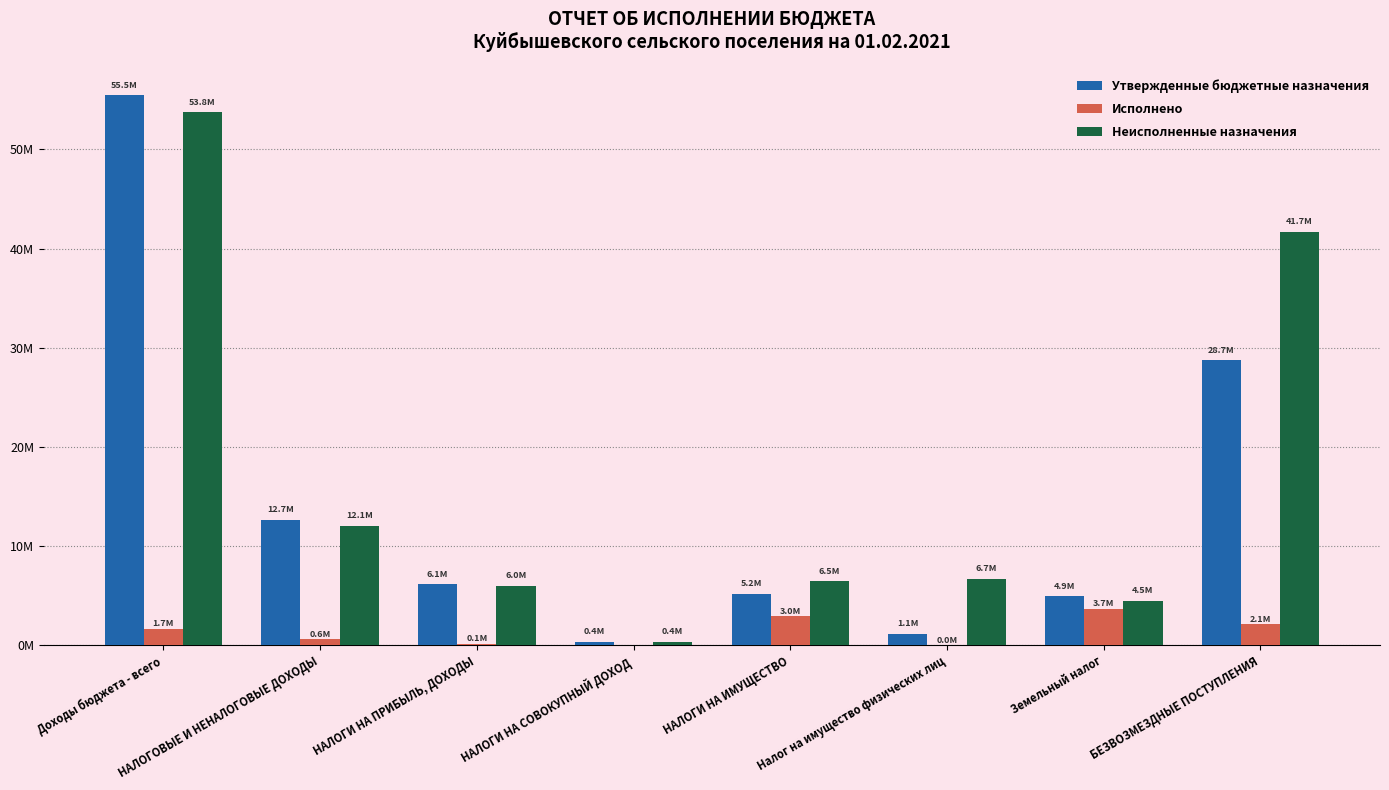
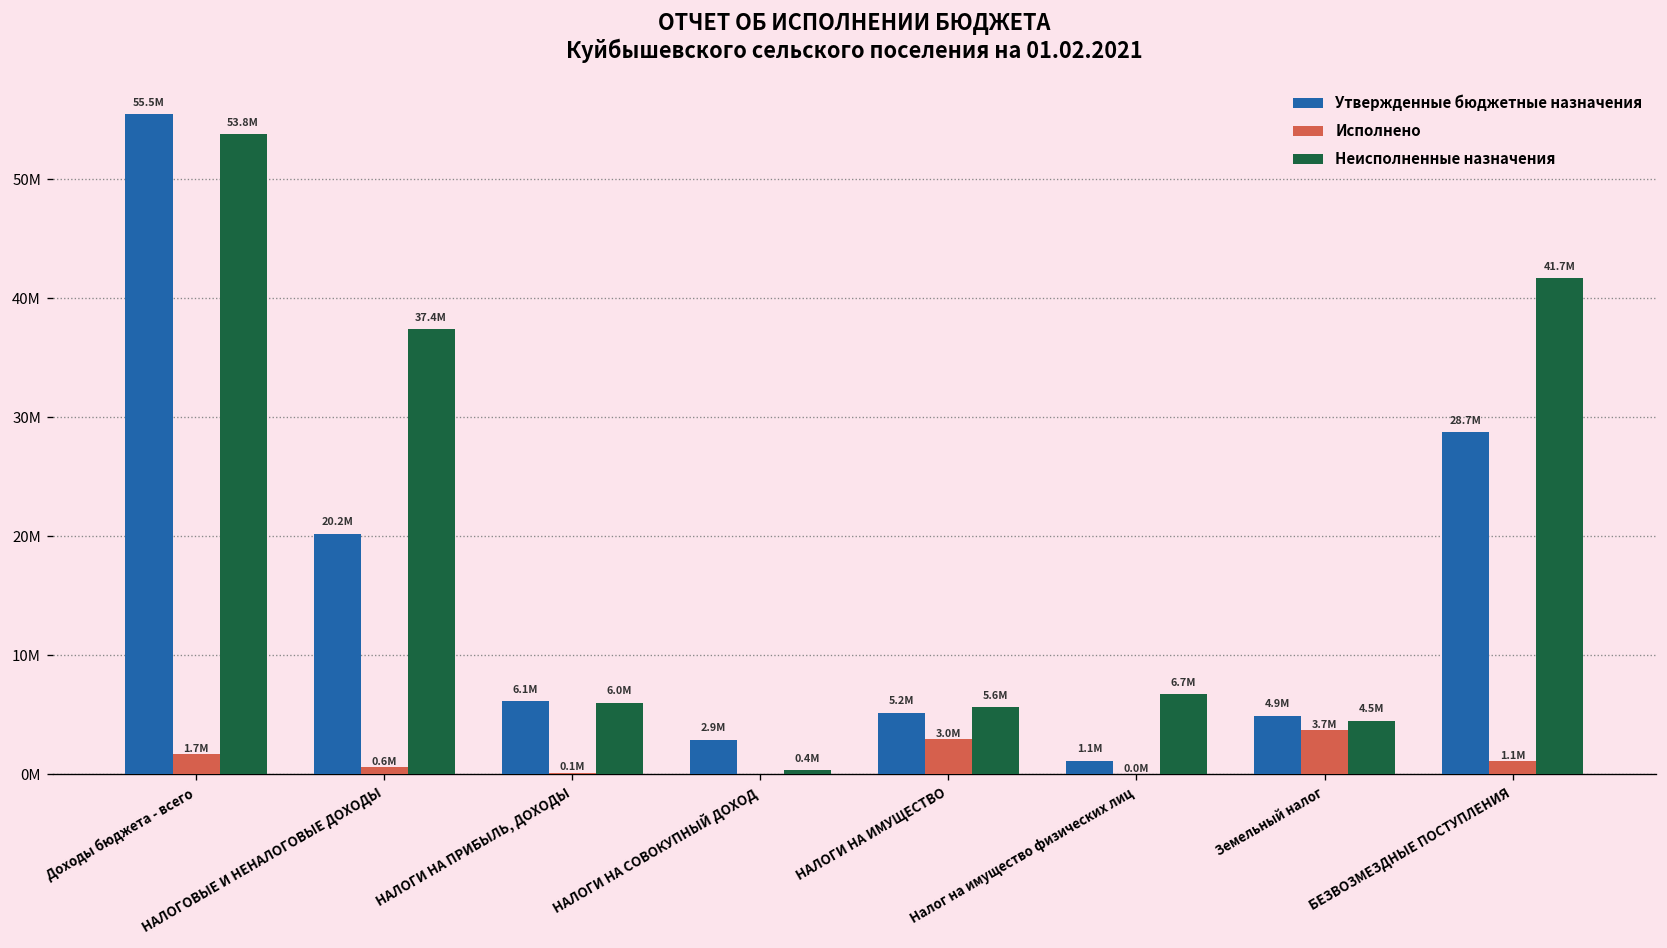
  {
    "Утвержденные бюджетные назначения": {
      "Доходы бюджета - всего": "55.5M",
-     "НАЛОГОВЫЕ И НЕНАЛОГОВЫЕ ДОХОДЫ": "12.7M",
+     "НАЛОГОВЫЕ И НЕНАЛОГОВЫЕ ДОХОДЫ": "20.2M",
      "НАЛОГИ НА ПРИБЫЛЬ, ДОХОДЫ": "6.1M",
-     "НАЛОГИ НА СОВОКУПНЫЙ ДОХОД": "0.4M",
+     "НАЛОГИ НА СОВОКУПНЫЙ ДОХОД": "2.9M",
      "НАЛОГИ НА ИМУЩЕСТВО": "5.2M",
      "Налог на имущество физических лиц": "1.1M",
      "Земельный налог": "4.9M",
      "БЕЗВОЗМЕЗДНЫЕ ПОСТУПЛЕНИЯ": "28.7M"
    },
    "Исполнено": {
      "Доходы бюджета - всего": "1.7M",
      "НАЛОГОВЫЕ И НЕНАЛОГОВЫЕ ДОХОДЫ": "0.6M",
      "НАЛОГИ НА ПРИБЫЛЬ, ДОХОДЫ": "0.1M",
      "НАЛОГИ НА ИМУЩЕСТВО": "3.0M",
      "Земельный налог": "3.7M",
-     "БЕЗВОЗМЕЗДНЫЕ ПОСТУПЛЕНИЯ": "2.1M"
+     "БЕЗВОЗМЕЗДНЫЕ ПОСТУПЛЕНИЯ": "1.1M"
    },
    "Неисполненные назначения": {
      "Доходы бюджета - всего": "53.8M",
-     "НАЛОГОВЫЕ И НЕНАЛОГОВЫЕ ДОХОДЫ": "12.1M",
+     "НАЛОГОВЫЕ И НЕНАЛОГОВЫЕ ДОХОДЫ": "37.4M",
      "НАЛОГИ НА ПРИБЫЛЬ, ДОХОДЫ": "6.0M",
      "НАЛОГИ НА СОВОКУПНЫЙ ДОХОД": "0.4M",
-     "НАЛОГИ НА ИМУЩЕСТВО": "6.5M",
+     "НАЛОГИ НА ИМУЩЕСТВО": "5.6M",
      "Налог на имущество физических лиц": "6.7M",
      "Земельный налог": "4.5M",
      "БЕЗВОЗМЕЗДНЫЕ ПОСТУПЛЕНИЯ": "41.7M"
    }
  }
